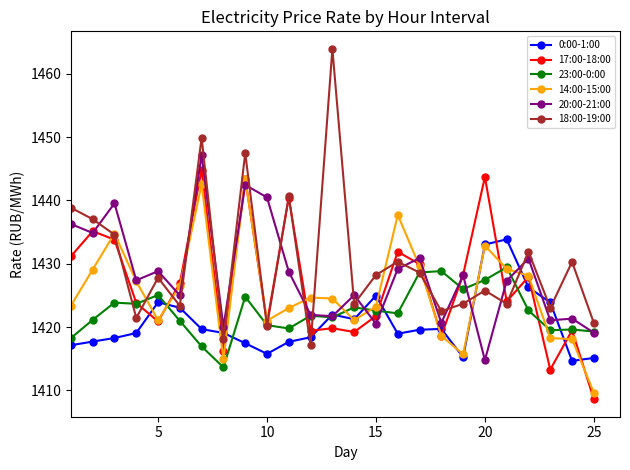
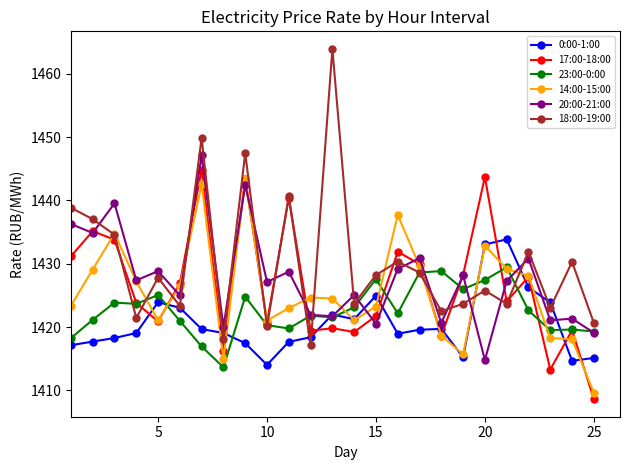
  {
    "0:00-1:00": {
      "5": 1424,
-     "10": 1416,
+     "10": 1414,
      "15": 1425,
      "25": 1415
    },
    "17:00-18:00": {
      "15": 1422,
      "20": 1444,
      "25": 1409
    },
    "23:00-0:00": {
      "5": 1425,
-     "15": 1423,
+     "15": 1428,
      "20": 1427
    },
    "14:00-15:00": {
      "15": 1423,
      "25": 1410
    },
    "20:00-21:00": {
      "5": 1429,
-     "10": 1440,
+     "10": 1427,
      "15": 1421,
      "20": 1415
    },
    "18:00-19:00": {
      "5": 1428,
      "15": 1428,
      "20": 1426,
      "25": 1421
    }
  }
